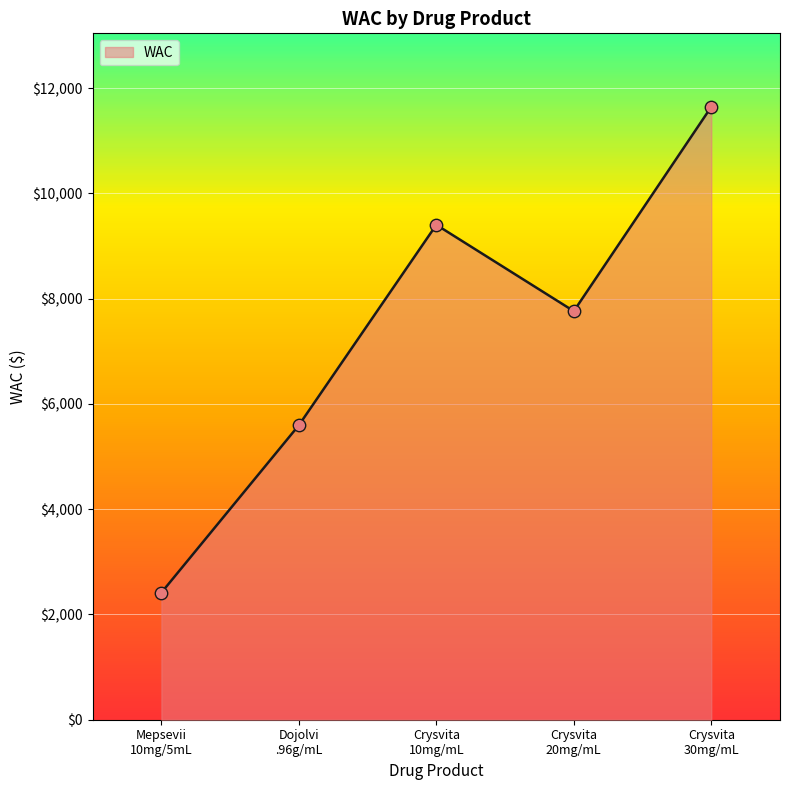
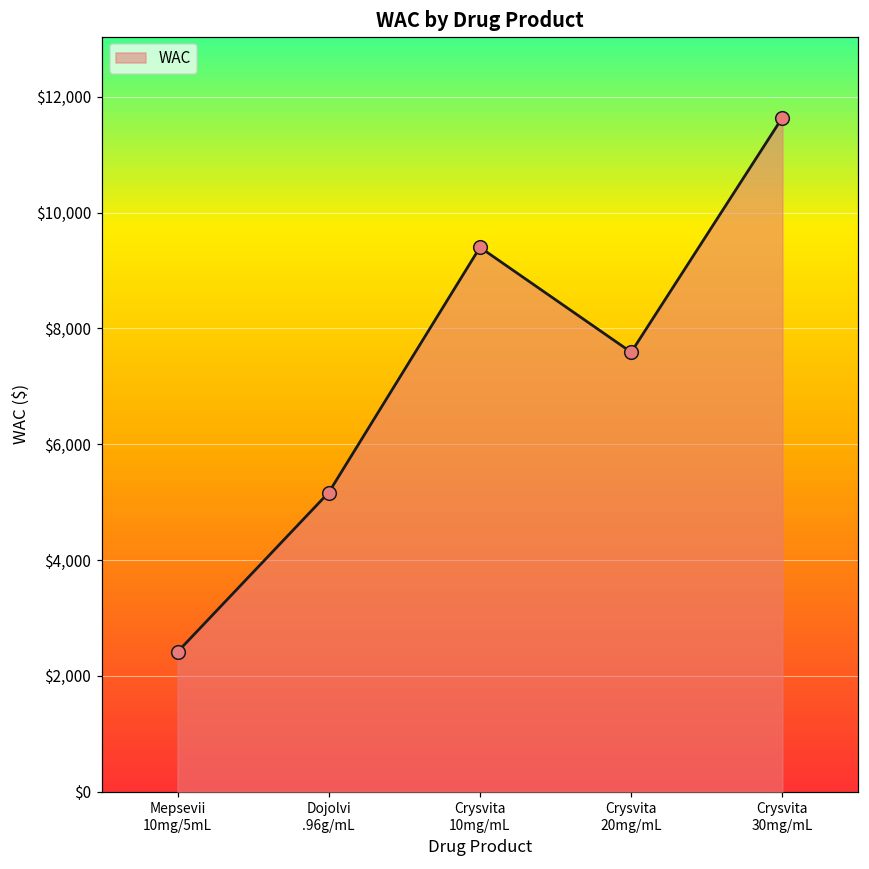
  {
    "Mepsevii 10mg/5mL": "$2,400",
-   "Dojolvi .96g/mL": "$5,600",
+   "Dojolvi .96g/mL": "$5,200",
    "Crysvita 10mg/mL": "$9,400",
-   "Crysvita 20mg/mL": "$7,800",
+   "Crysvita 20mg/mL": "$7,600",
    "Crysvita 30mg/mL": "$11,600"
  }
